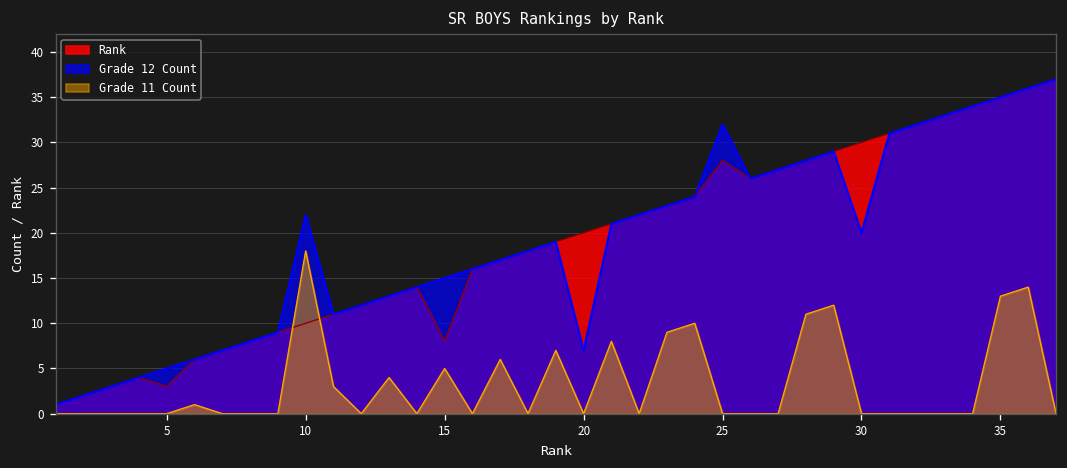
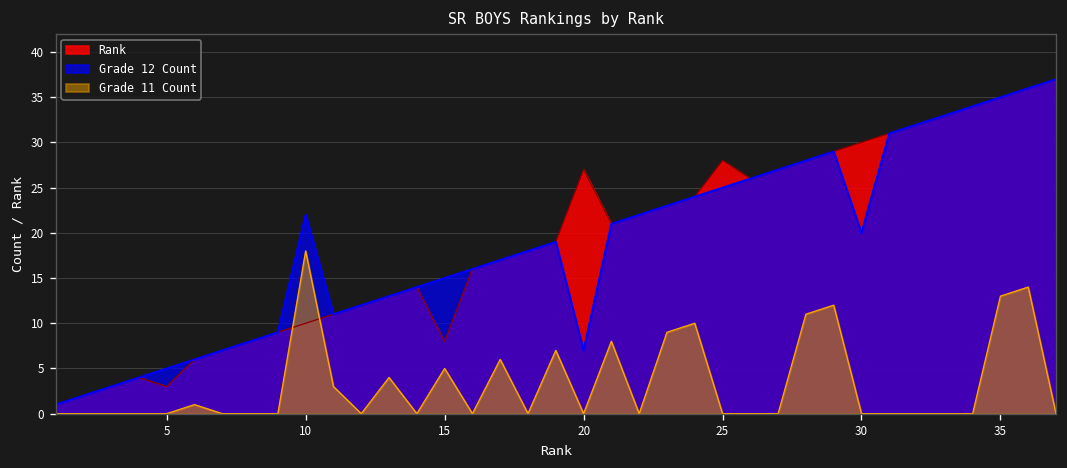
  {
    "Rank": {
      "5": 3,
      "10": 10,
      "15": 8,
-     "20": 20,
+     "20": 27,
      "25": 28,
      "30": 30
    },
    "Grade 12 Count": {
      "5": 5,
      "10": 22,
      "15": 15,
      "20": 7,
-     "25": 32,
+     "25": 25,
      "30": 20
    },
    "Grade 11 Count": {
      "5": 0,
      "10": 18,
      "15": 5,
      "20": 0,
      "25": 0,
      "30": 0,
      "35": 13
    }
  }
